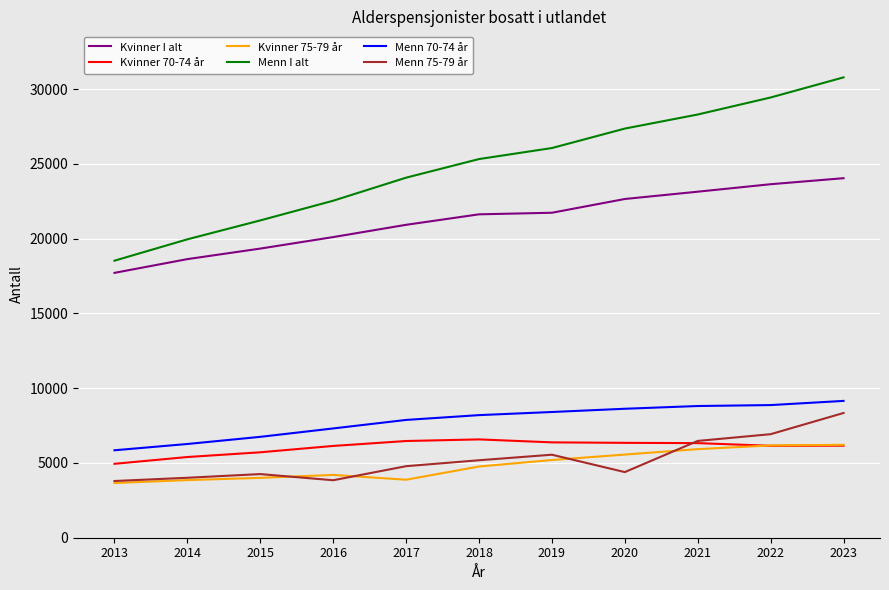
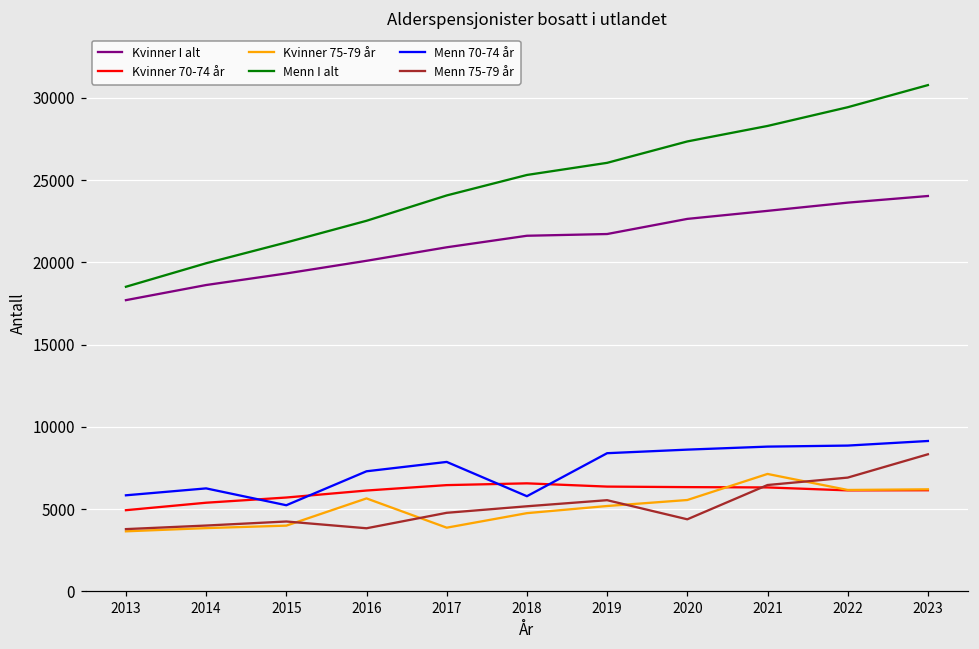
  {
    "Kvinner I alt": {
      "2013": 17700,
      "2014": 18600,
      "2015": 19300,
      "2016": 20100,
      "2017": 20900,
      "2018": 21600,
      "2019": 21700,
      "2020": 22600,
      "2021": 23100,
      "2022": 23600,
      "2023": 24000
    },
    "Kvinner 70-74 år": {
      "2013": 4900,
      "2014": 5400,
      "2015": 5700,
      "2016": 6100,
      "2017": 6500,
      "2018": 6600,
      "2019": 6400,
      "2020": 6300
    },
    "Kvinner 75-79 år": {
      "2015": 4000,
-     "2016": 4200,
+     "2016": 5700,
      "2017": 3900,
      "2018": 4800,
      "2019": 5200,
      "2020": 5600,
-     "2021": 5900
+     "2021": 7100
    },
    "Menn I alt": {
      "2013": 18500,
      "2014": 20000,
      "2015": 21200,
      "2016": 22500,
      "2017": 24100,
      "2018": 25300,
      "2019": 26100,
      "2020": 27400,
      "2021": 28300,
      "2022": 29400,
      "2023": 30800
    },
    "Menn 70-74 år": {
      "2013": 5800,
      "2014": 6300,
-     "2015": 6700,
+     "2015": 5200,
      "2016": 7300,
      "2017": 7900,
-     "2018": 8200,
+     "2018": 5800,
      "2019": 8400,
      "2020": 8600,
      "2021": 8800,
      "2022": 8900,
      "2023": 9100
    },
    "Menn 75-79 år": {
      "2015": 4300,
      "2016": 3800,
      "2017": 4800,
      "2018": 5200,
      "2019": 5600,
      "2020": 4400,
      "2022": 6900,
      "2023": 8300
    }
  }
